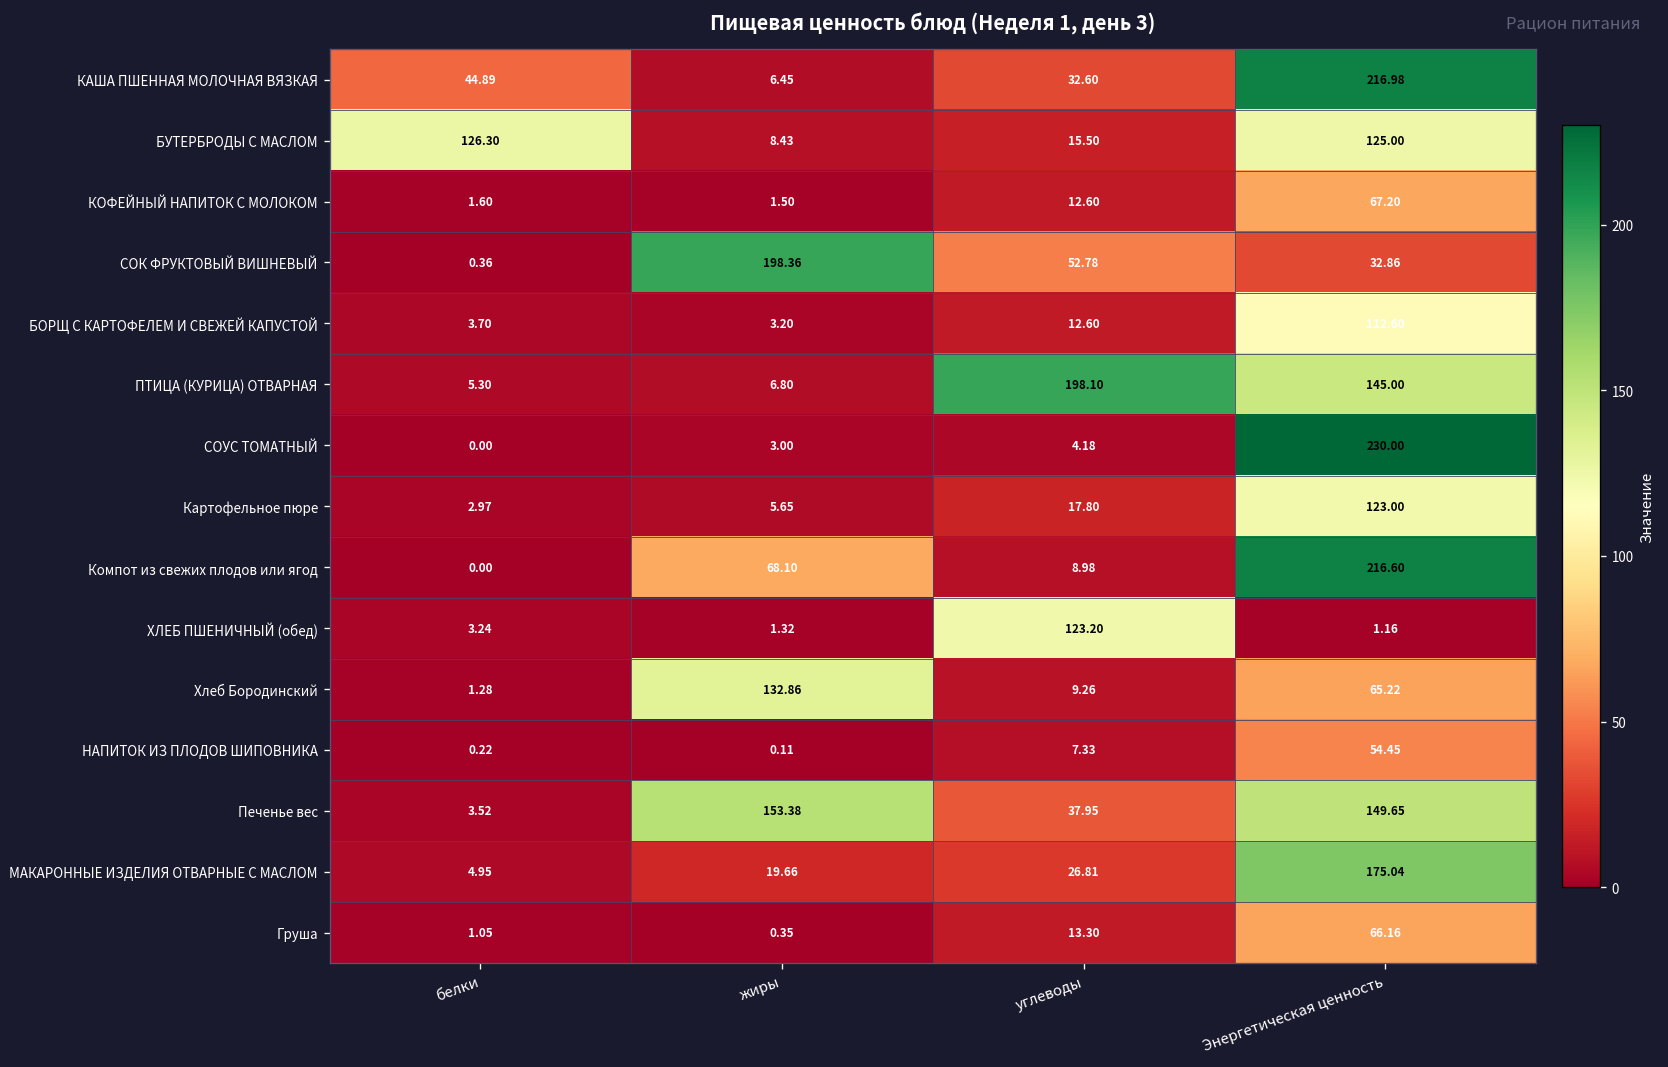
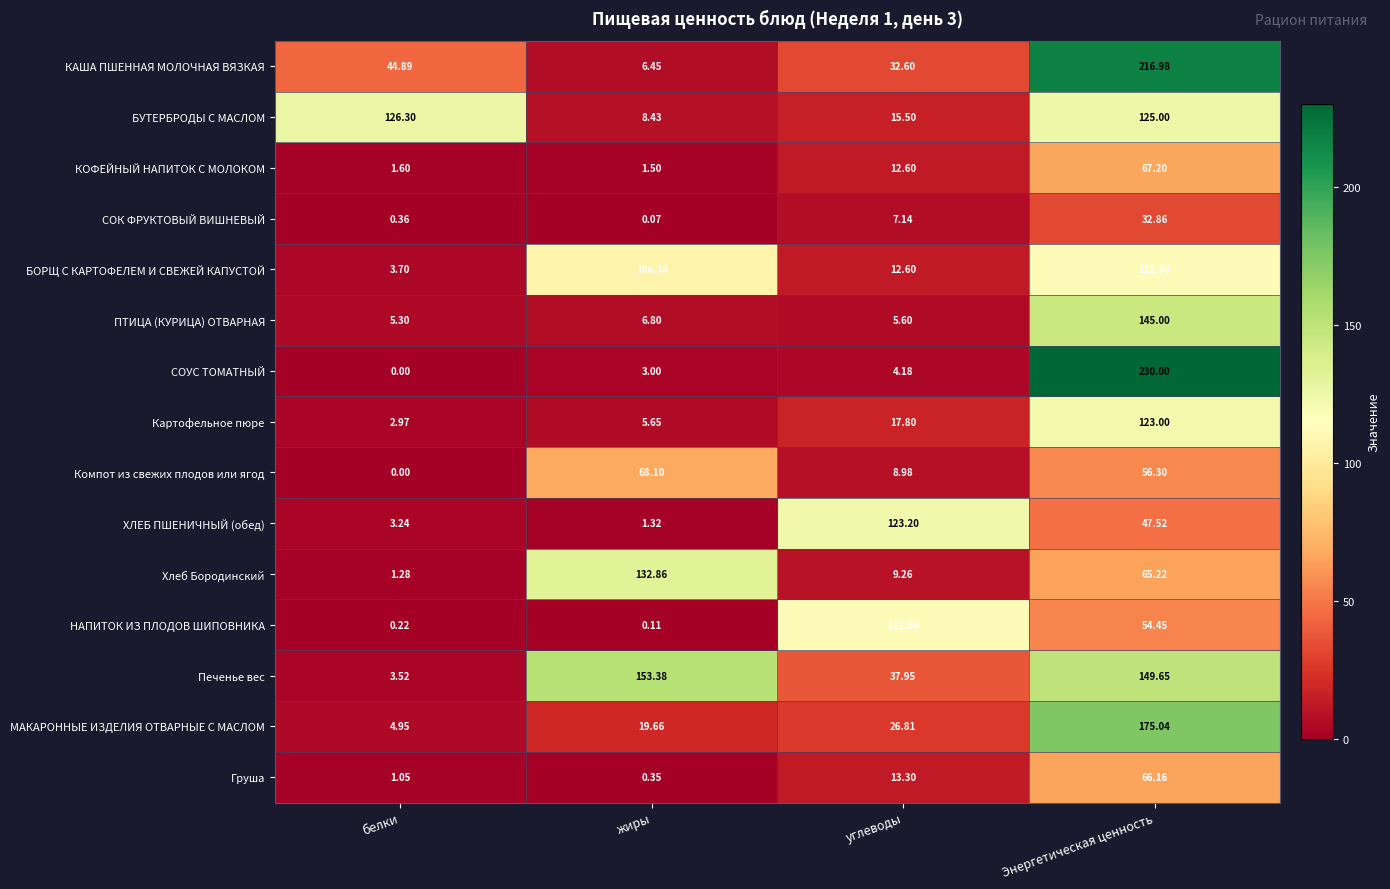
  {
    "КАША ПШЕННАЯ МОЛОЧНАЯ ВЯЗКАЯ": {
      "белки": 44.89,
      "жиры": 6.45,
      "углеводы": 32.60,
      "Энергетическая ценность": 216.98
    },
    "БУТЕРБРОДЫ С МАСЛОМ": {
      "белки": 126.30,
      "жиры": 8.43,
      "углеводы": 15.50,
      "Энергетическая ценность": 125.00
    },
    "КОФЕЙНЫЙ НАПИТОК С МОЛОКОМ": {
      "белки": 1.60,
      "жиры": 1.50,
      "углеводы": 12.60,
      "Энергетическая ценность": 67.20
    },
    "СОК ФРУКТОВЫЙ ВИШНЕВЫЙ": {
      "белки": 0.36,
-     "жиры": 198.36,
-     "углеводы": 52.78,
+     "жиры": 0.07,
+     "углеводы": 7.14,
      "Энергетическая ценность": 32.86
    },
    "БОРЩ С КАРТОФЕЛЕМ И СВЕЖЕЙ КАПУСТОЙ": {
      "белки": 3.70,
-     "жиры": 3.20,
+     "жиры": 106.30,
      "углеводы": 12.60,
      "Энергетическая ценность": 112.60
    },
    "ПТИЦА (КУРИЦА) ОТВАРНАЯ": {
      "белки": 5.30,
      "жиры": 6.80,
-     "углеводы": 198.10,
+     "углеводы": 5.60,
      "Энергетическая ценность": 145.00
    },
    "СОУС ТОМАТНЫЙ": {
      "белки": 0.00,
      "жиры": 3.00,
      "углеводы": 4.18,
      "Энергетическая ценность": 230.00
    },
    "Картофельное пюре": {
      "белки": 2.97,
      "жиры": 5.65,
      "углеводы": 17.80,
      "Энергетическая ценность": 123.00
    },
    "Компот из свежих плодов или ягод": {
      "белки": 0.00,
      "жиры": 68.10,
      "углеводы": 8.98,
-     "Энергетическая ценность": 216.60
+     "Энергетическая ценность": 56.30
    },
    "ХЛЕБ ПШЕНИЧНЫЙ (обед)": {
      "белки": 3.24,
      "жиры": 1.32,
      "углеводы": 123.20,
-     "Энергетическая ценность": 1.16
+     "Энергетическая ценность": 47.52
    },
    "Хлеб Бородинский": {
      "белки": 1.28,
      "жиры": 132.86,
      "углеводы": 9.26,
      "Энергетическая ценность": 65.22
    },
    "НАПИТОК ИЗ ПЛОДОВ ШИПОВНИКА": {
      "белки": 0.22,
      "жиры": 0.11,
-     "углеводы": 7.33,
+     "углеводы": 112.56,
      "Энергетическая ценность": 54.45
    },
    "Печенье вес": {
      "белки": 3.52,
      "жиры": 153.38,
      "углеводы": 37.95,
      "Энергетическая ценность": 149.65
    },
    "МАКАРОННЫЕ ИЗДЕЛИЯ ОТВАРНЫЕ С МАСЛОМ": {
      "белки": 4.95,
      "жиры": 19.66,
      "углеводы": 26.81,
      "Энергетическая ценность": 175.04
    },
    "Груша": {
      "белки": 1.05,
      "жиры": 0.35,
      "углеводы": 13.30,
      "Энергетическая ценность": 66.16
    }
  }
